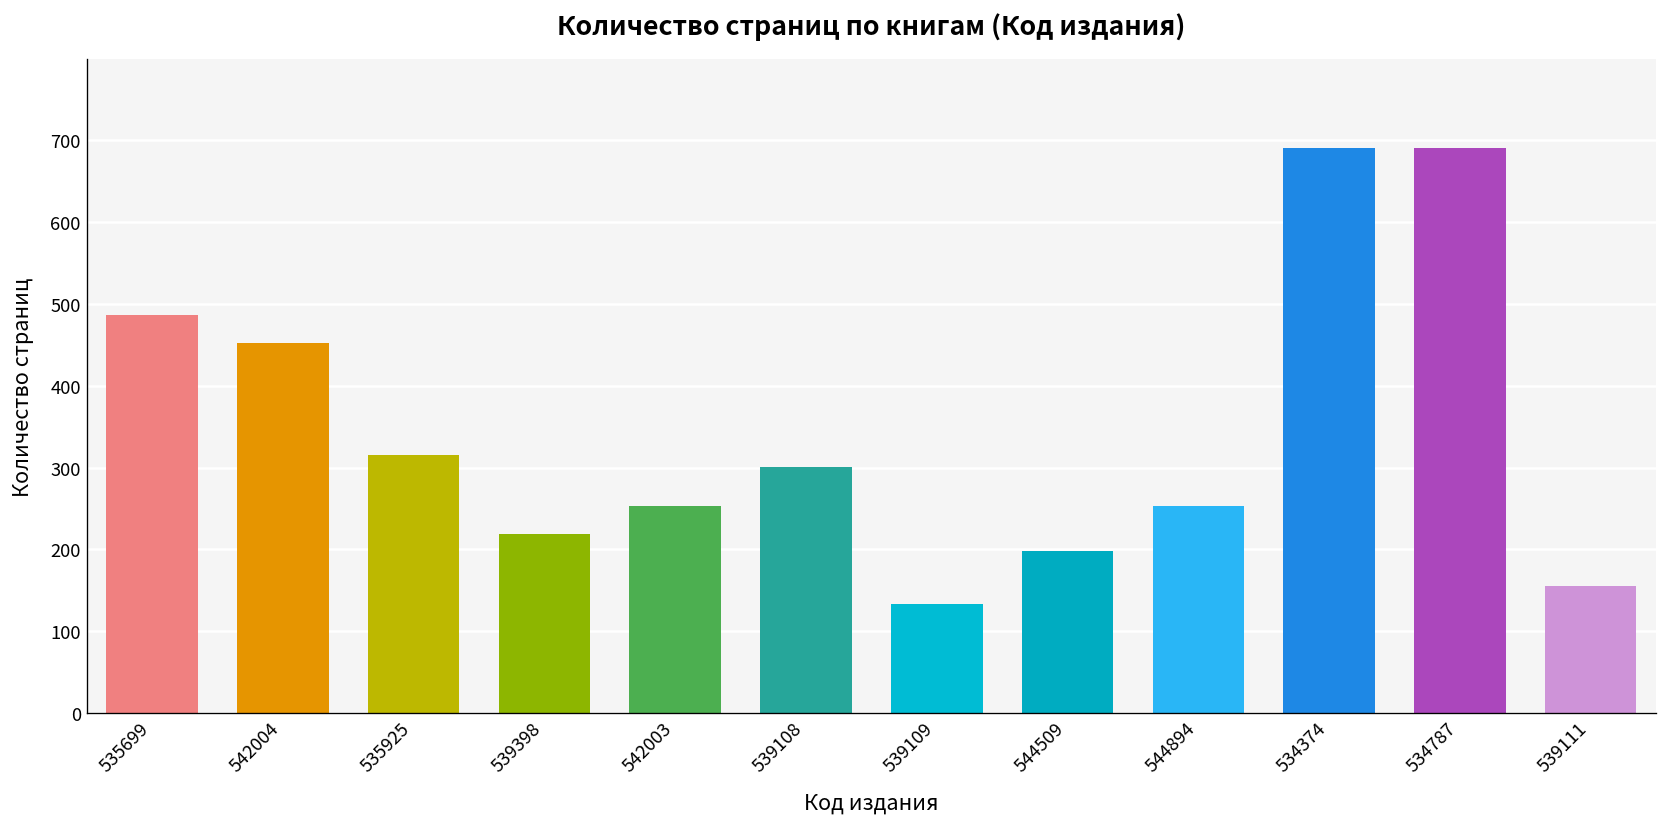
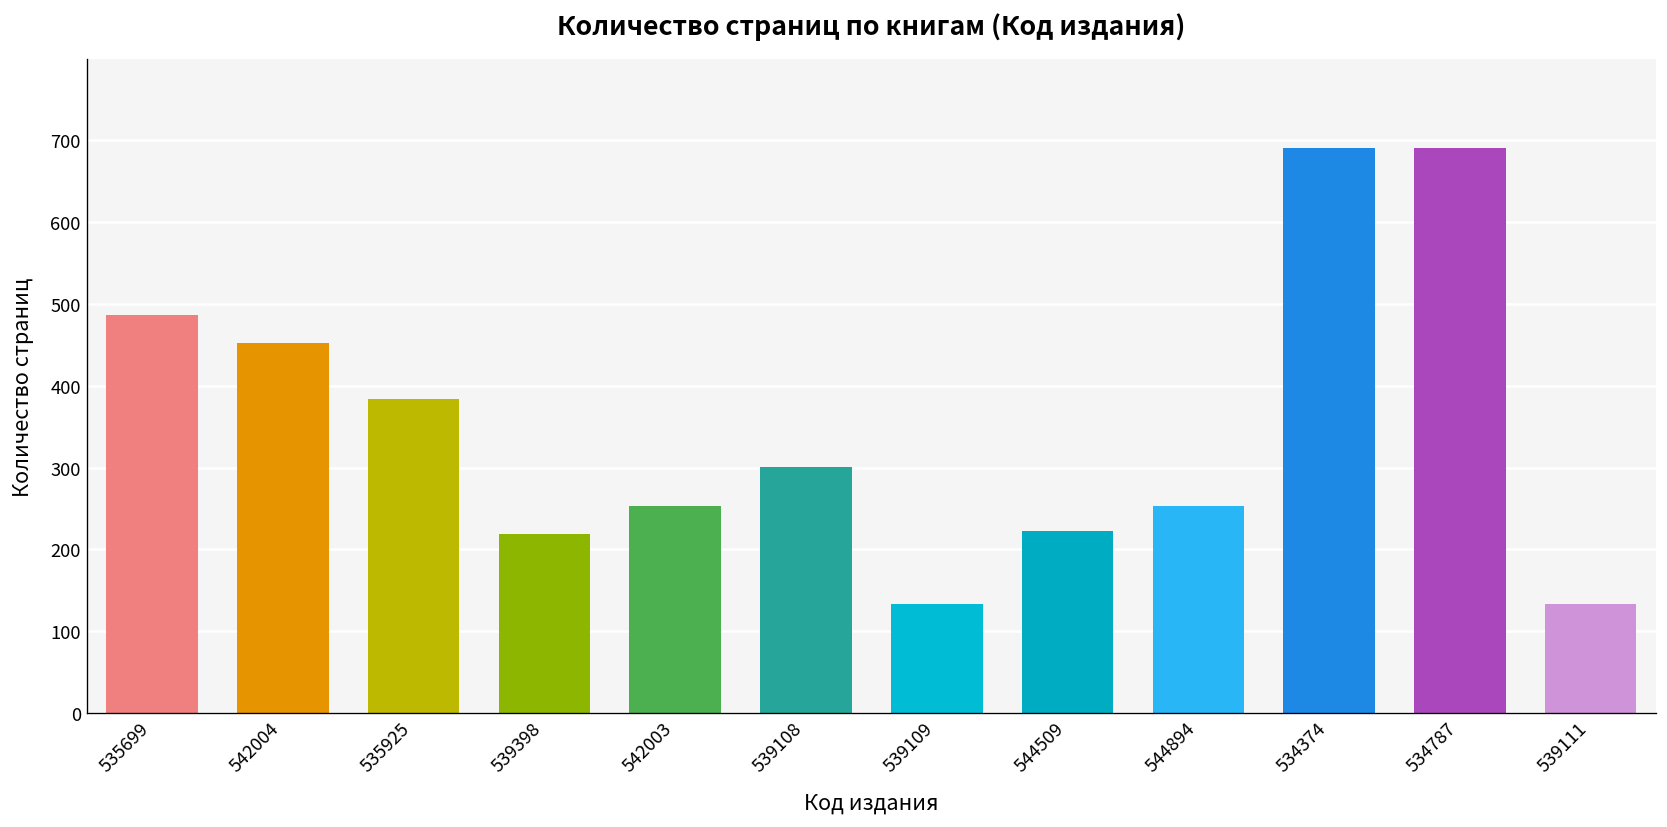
  {
    "535699": 490,
    "542004": 450,
-   "535925": 320,
+   "535925": 380,
    "539398": 220,
    "542003": 250,
    "539108": 300,
    "539109": 130,
-   "544509": 200,
+   "544509": 220,
    "544894": 250,
    "534374": 690,
    "534787": 690,
-   "539111": 160
+   "539111": 130
  }
